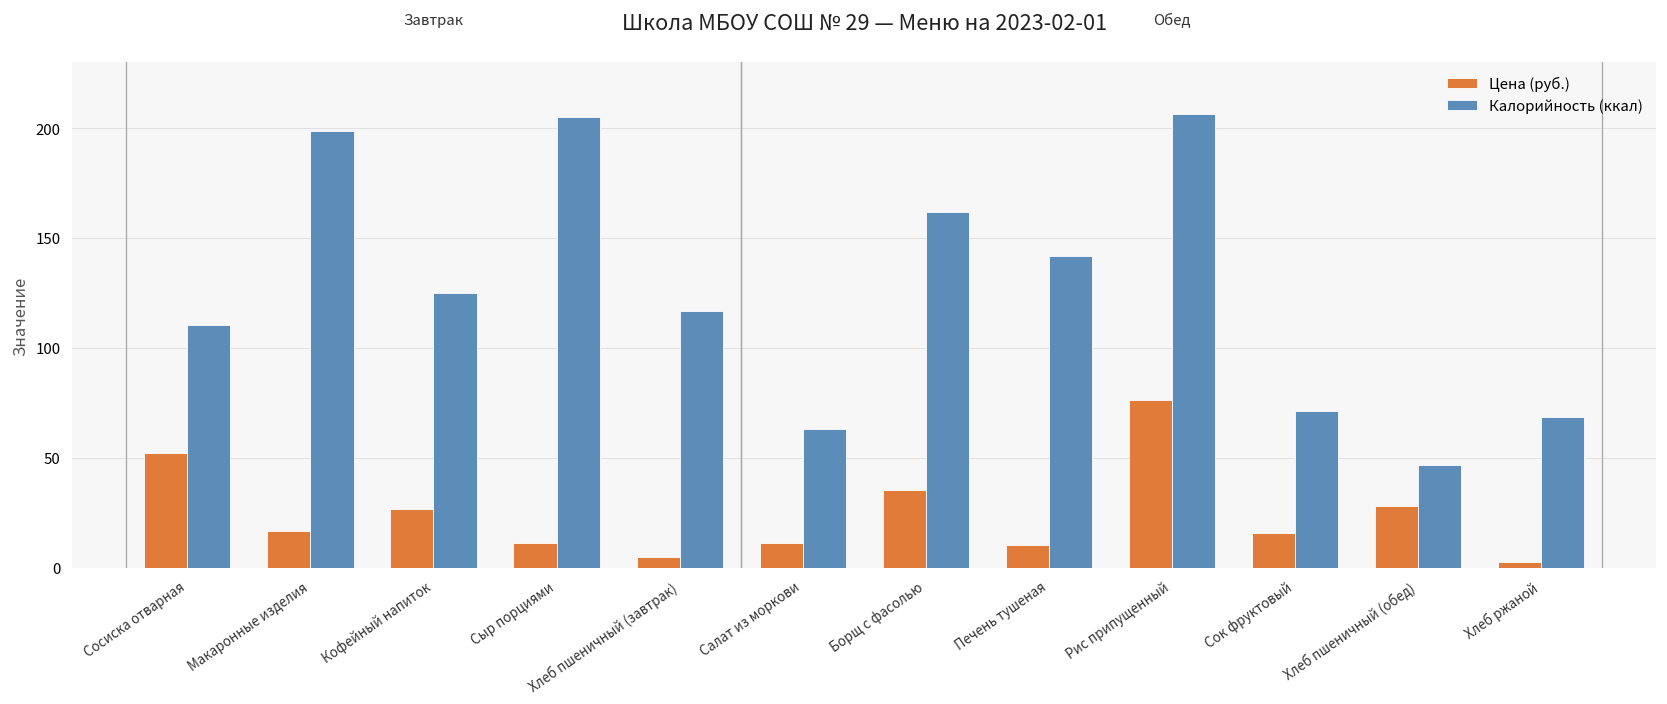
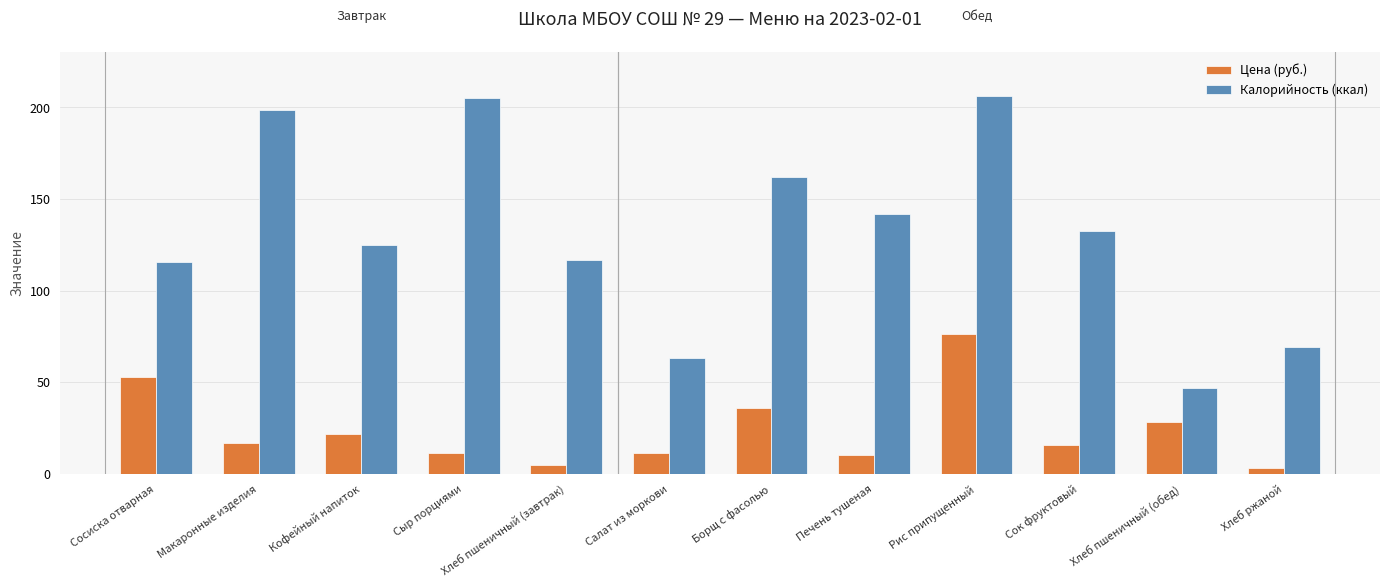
  {
    "Цена (руб.)": {
      "Сосиска отварная": 53,
      "Макаронные изделия": 17,
-     "Кофейный напиток": 27,
+     "Кофейный напиток": 22,
      "Сыр порциями": 11,
      "Хлеб пшеничный (завтрак)": 5,
      "Салат из моркови": 12,
      "Борщ с фасолью": 36,
      "Печень тушеная": 11,
      "Рис припущенный": 77,
      "Сок фруктовый": 16,
      "Хлеб пшеничный (обед)": 28,
      "Хлеб ржаной": 3
    },
    "Калорийность (ккал)": {
-     "Сосиска отварная": 111,
+     "Сосиска отварная": 116,
      "Макаронные изделия": 199,
      "Кофейный напиток": 125,
      "Сыр порциями": 205,
      "Хлеб пшеничный (завтрак)": 117,
      "Салат из моркови": 63,
      "Борщ с фасолью": 162,
      "Печень тушеная": 142,
      "Рис припущенный": 206,
-     "Сок фруктовый": 72,
+     "Сок фруктовый": 133,
      "Хлеб пшеничный (обед)": 47,
      "Хлеб ржаной": 69
    }
  }
